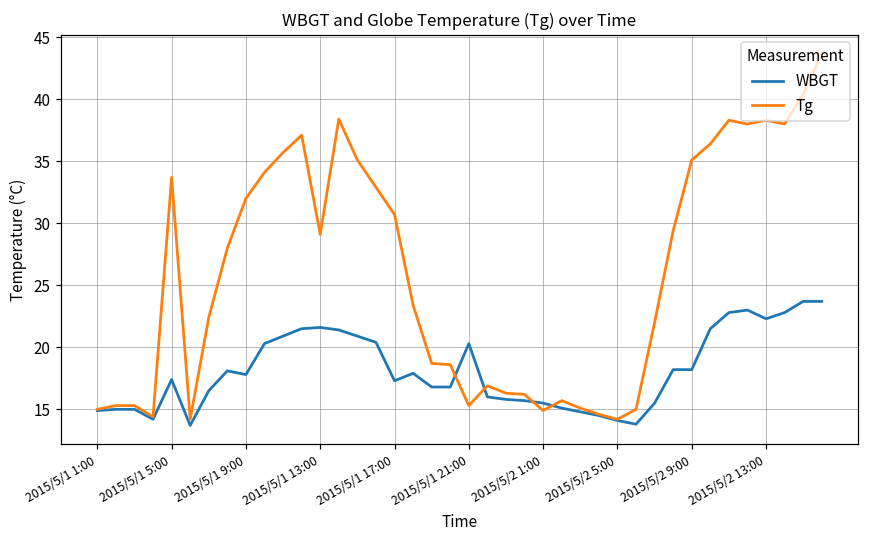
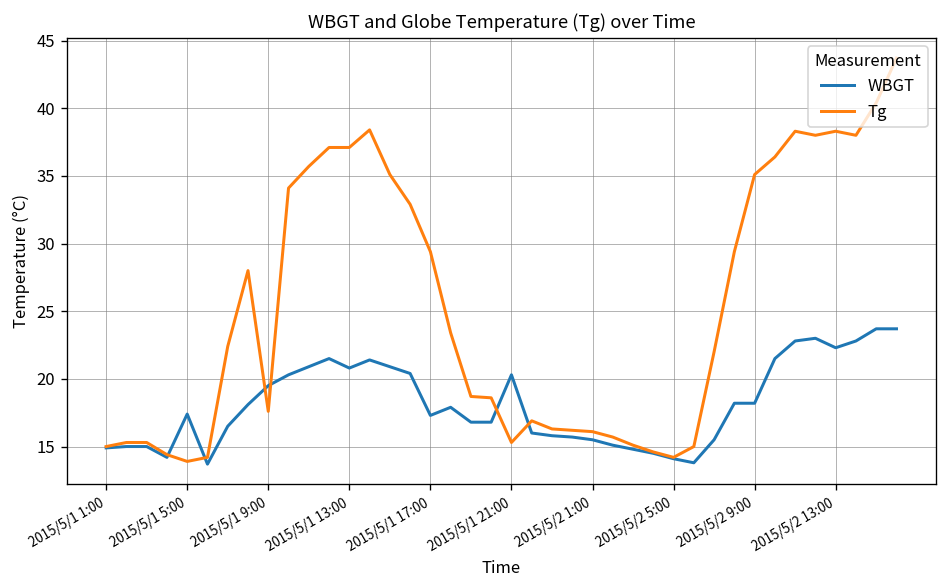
  {
    "WBGT": {
      "2015/5/1 5:00": 17.4,
-     "2015/5/1 9:00": 17.8,
-     "2015/5/1 13:00": 21.6,
+     "2015/5/1 9:00": 19.5,
+     "2015/5/1 13:00": 20.8,
      "2015/5/1 17:00": 17.3,
      "2015/5/1 21:00": 20.3,
      "2015/5/2 1:00": 15.5,
      "2015/5/2 9:00": 18.2,
      "2015/5/2 13:00": 22.3
    },
    "Tg": {
-     "2015/5/1 5:00": 33.7,
-     "2015/5/1 9:00": 32.0,
-     "2015/5/1 13:00": 29.1,
-     "2015/5/1 17:00": 30.7,
+     "2015/5/1 5:00": 13.9,
+     "2015/5/1 9:00": 17.6,
+     "2015/5/1 13:00": 37.1,
+     "2015/5/1 17:00": 29.4,
      "2015/5/1 21:00": 15.3,
-     "2015/5/2 1:00": 14.9,
+     "2015/5/2 1:00": 16.1,
      "2015/5/2 9:00": 35.1,
      "2015/5/2 13:00": 38.3
    }
  }
